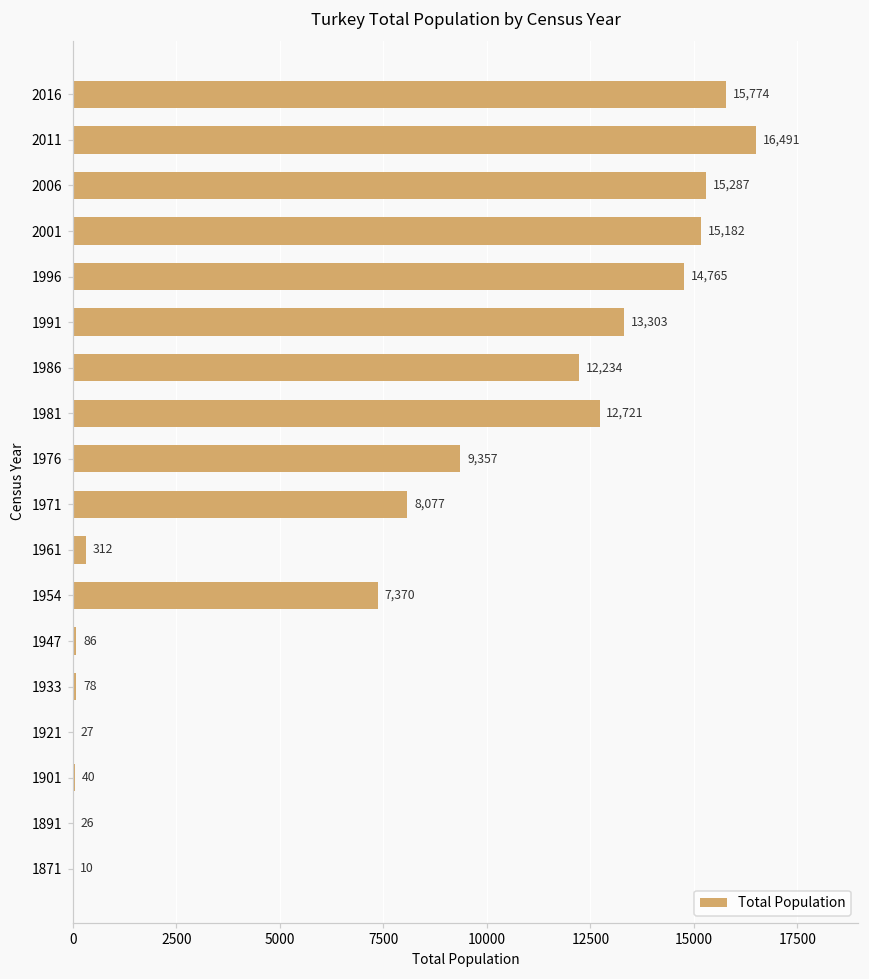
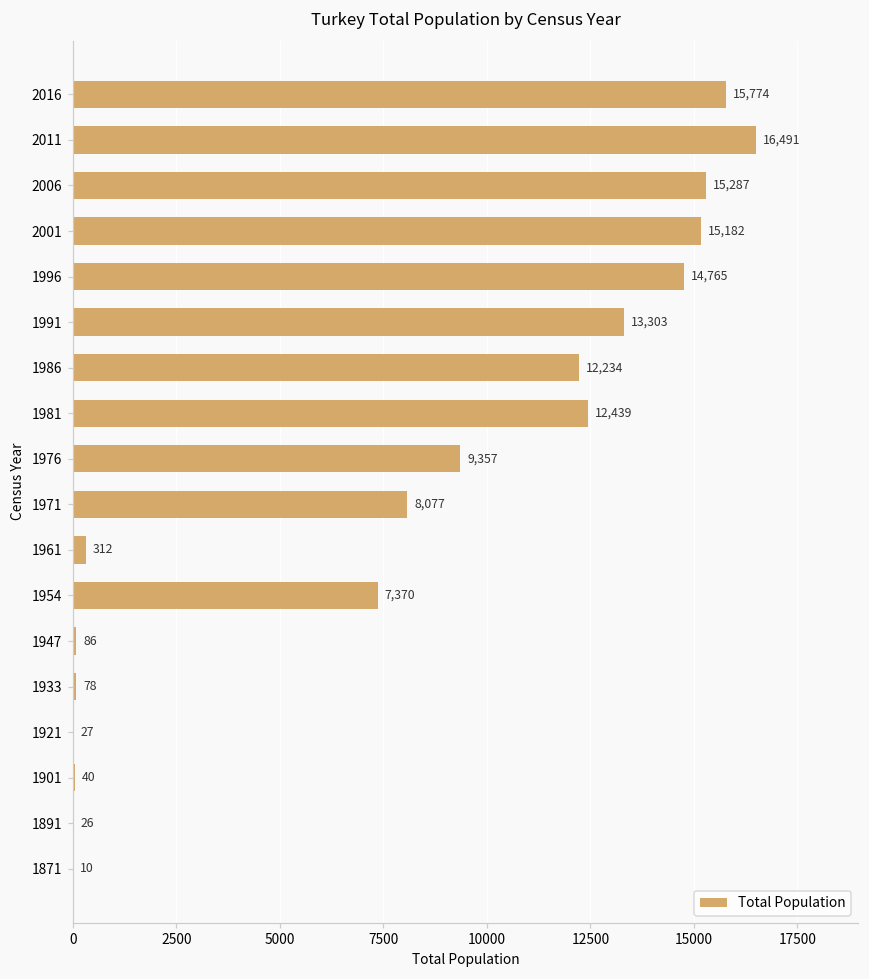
  {
    "2016": "15,774",
    "2011": "16,491",
    "2006": "15,287",
    "2001": "15,182",
    "1996": "14,765",
    "1991": "13,303",
    "1986": "12,234",
-   "1981": "12,721",
+   "1981": "12,439",
    "1976": "9,357",
    "1971": "8,077",
    "1961": "312",
    "1954": "7,370",
    "1947": "86",
    "1933": "78",
    "1921": "27",
    "1901": "40",
    "1891": "26",
    "1871": "10"
  }
